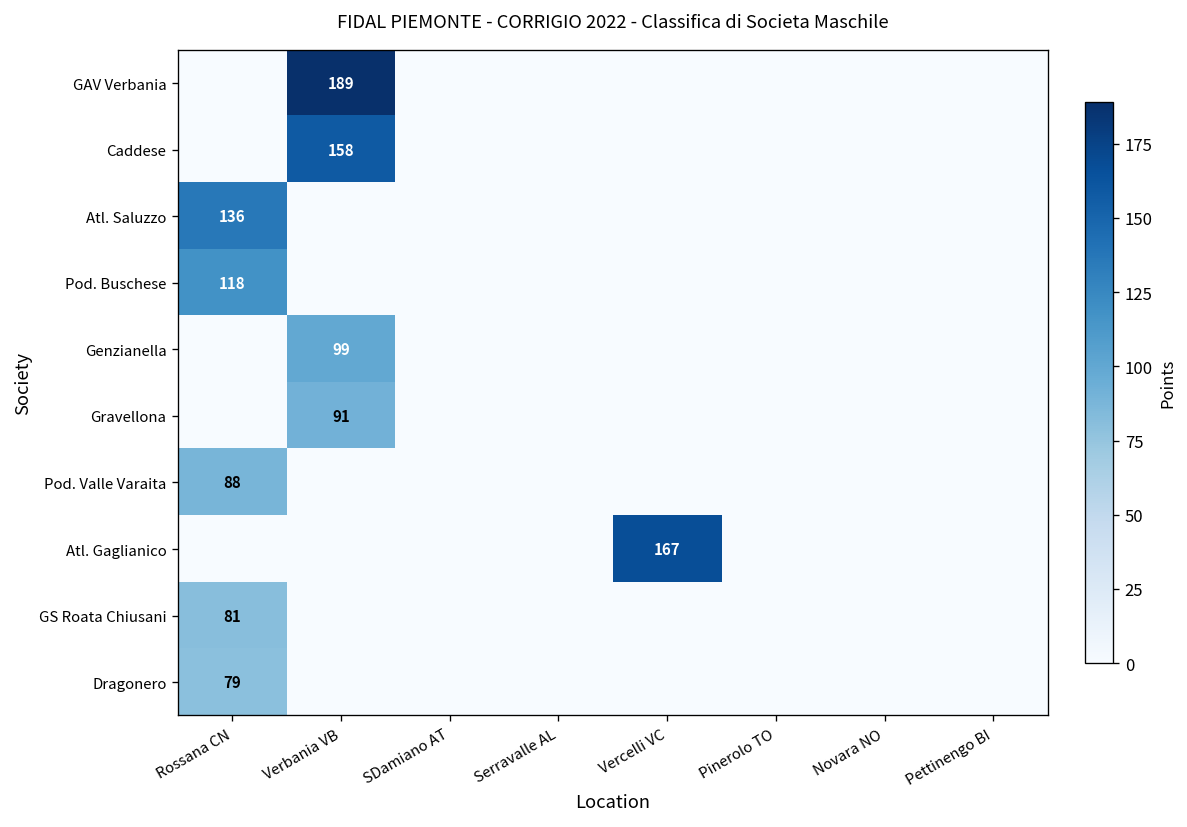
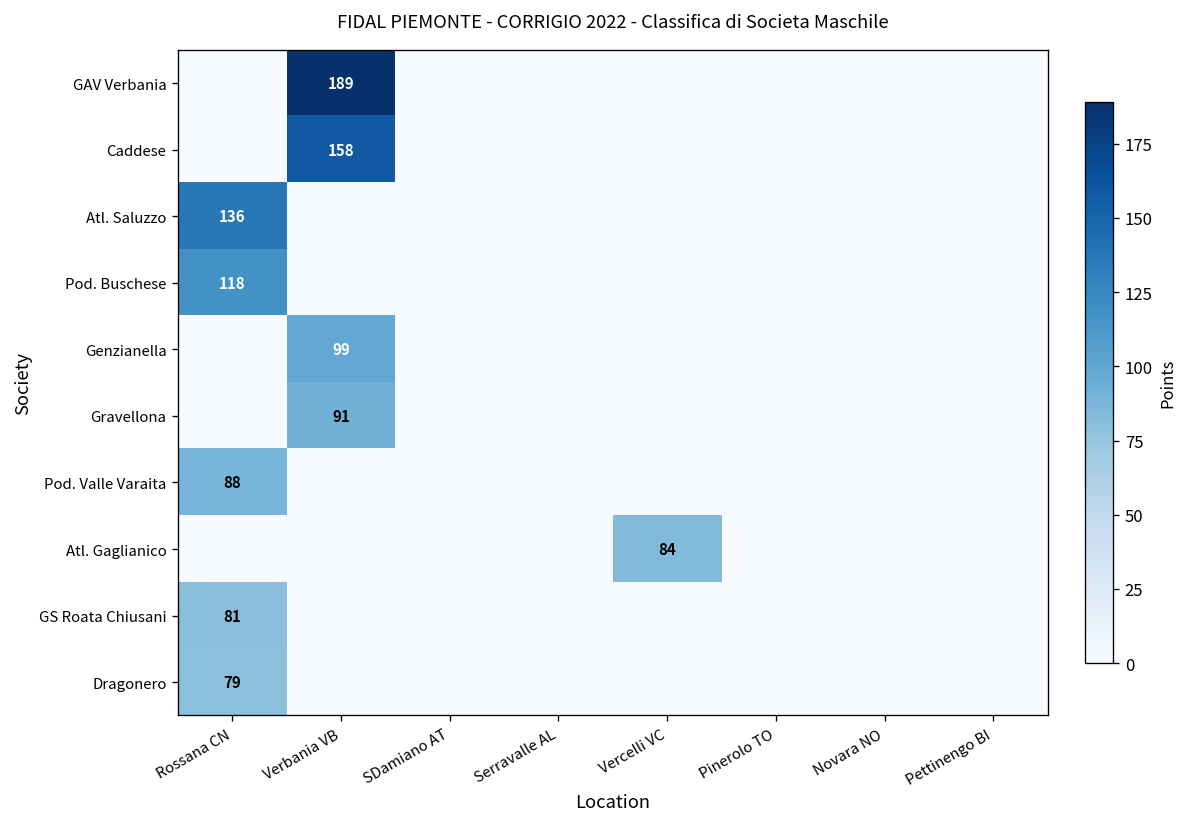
  {
    "GAV Verbania": {
      "Verbania VB": 189
    },
    "Caddese": {
      "Verbania VB": 158
    },
    "Atl. Saluzzo": {
      "Rossana CN": 136
    },
    "Pod. Buschese": {
      "Rossana CN": 118
    },
    "Genzianella": {
      "Verbania VB": 99
    },
    "Gravellona": {
      "Verbania VB": 91
    },
    "Pod. Valle Varaita": {
      "Rossana CN": 88
    },
    "Atl. Gaglianico": {
-     "Vercelli VC": 167
+     "Vercelli VC": 84
    },
    "GS Roata Chiusani": {
      "Rossana CN": 81
    },
    "Dragonero": {
      "Rossana CN": 79
    }
  }
